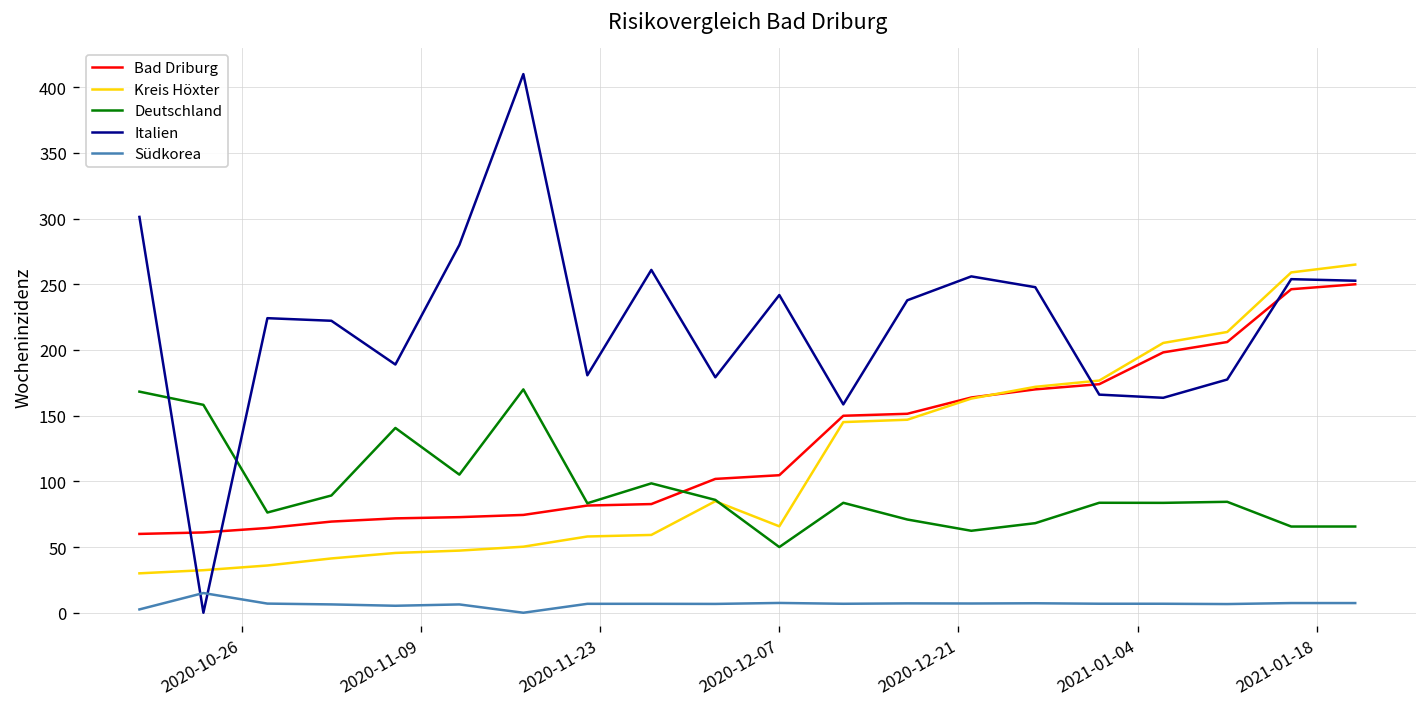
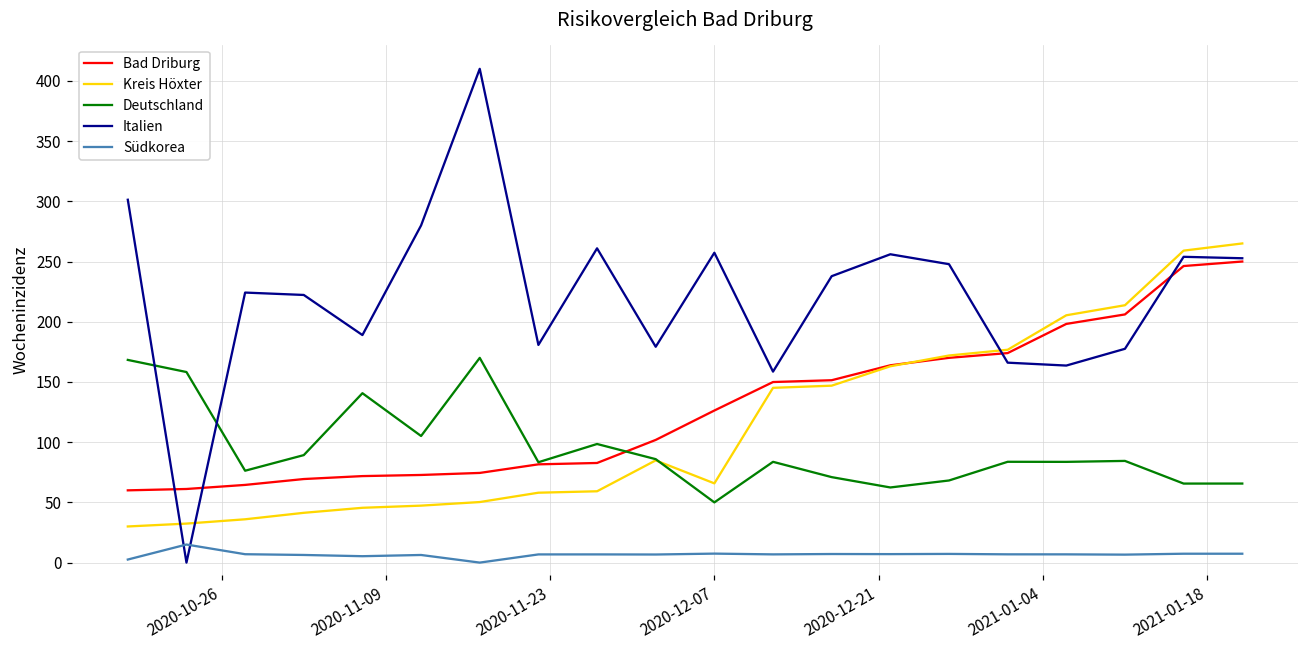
  {
    "Bad Driburg": {
-     "2020-12-07": 105
+     "2020-12-07": 126
    },
    "Kreis Höxter": {
      "2020-12-07": 66
    },
    "Deutschland": {
      "2020-12-07": 50
    },
    "Italien": {
-     "2020-12-07": 242
+     "2020-12-07": 257
    },
    "Südkorea": {
      "2020-12-07": 7
    }
  }
